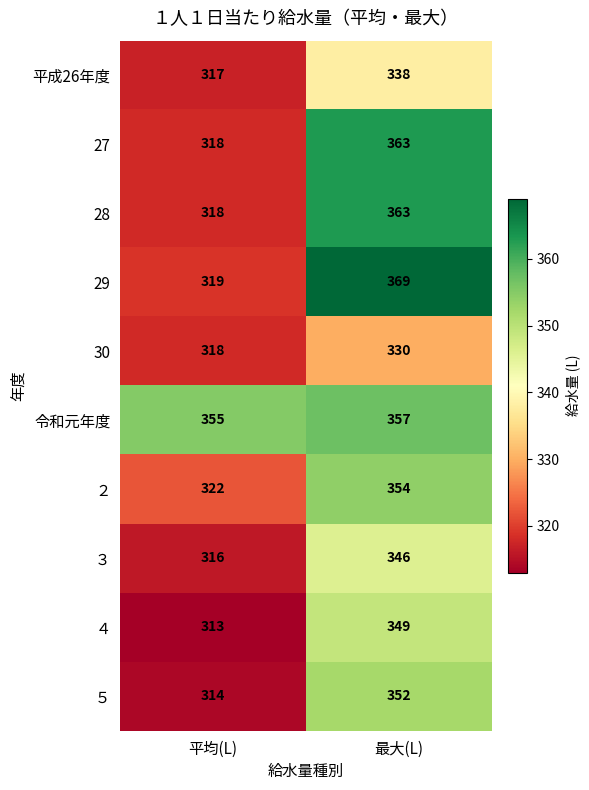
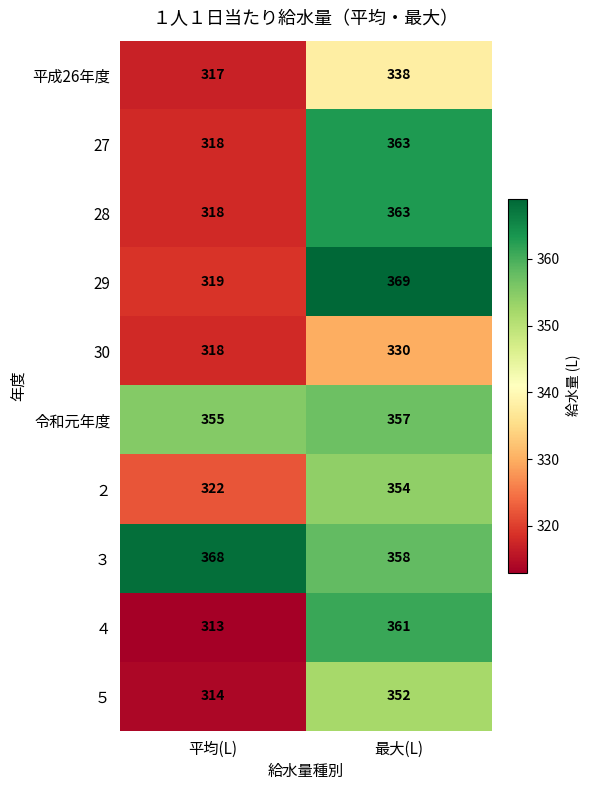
  {
    "平成26年度": {
      "平均(L)": 317,
      "最大(L)": 338
    },
    "27": {
      "平均(L)": 318,
      "最大(L)": 363
    },
    "28": {
      "平均(L)": 318,
      "最大(L)": 363
    },
    "29": {
      "平均(L)": 319,
      "最大(L)": 369
    },
    "30": {
      "平均(L)": 318,
      "最大(L)": 330
    },
    "令和元年度": {
      "平均(L)": 355,
      "最大(L)": 357
    },
    "２": {
      "平均(L)": 322,
      "最大(L)": 354
    },
    "３": {
-     "平均(L)": 316,
-     "最大(L)": 346
+     "平均(L)": 368,
+     "最大(L)": 358
    },
    "４": {
      "平均(L)": 313,
-     "最大(L)": 349
+     "最大(L)": 361
    },
    "５": {
      "平均(L)": 314,
      "最大(L)": 352
    }
  }
